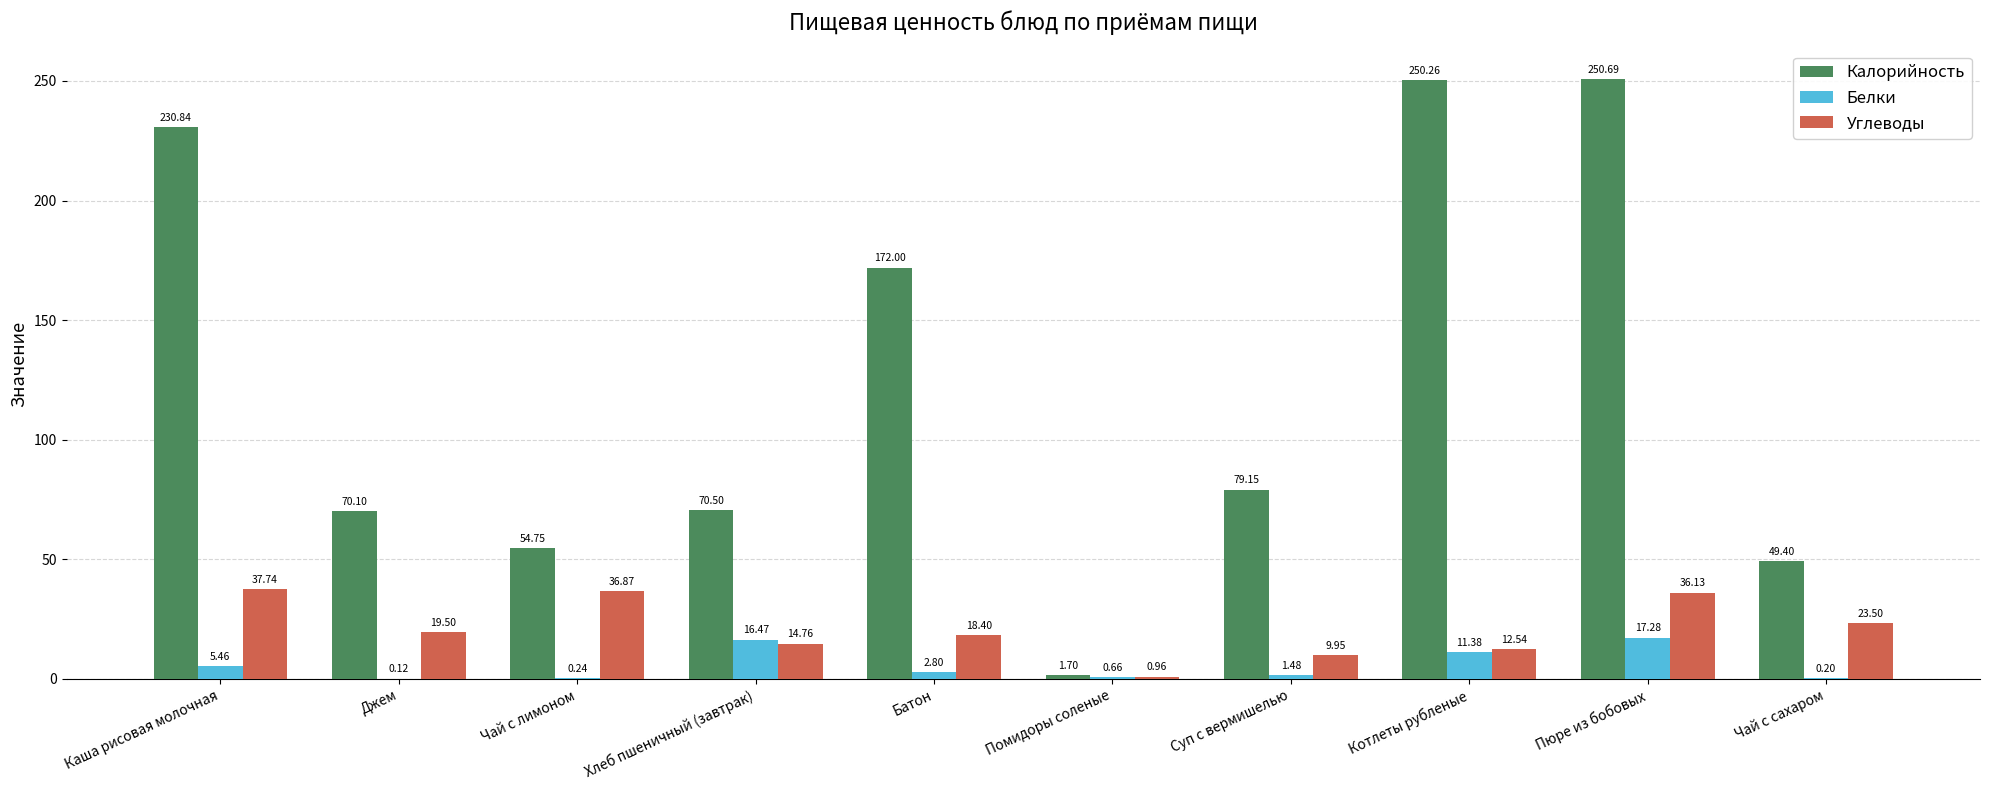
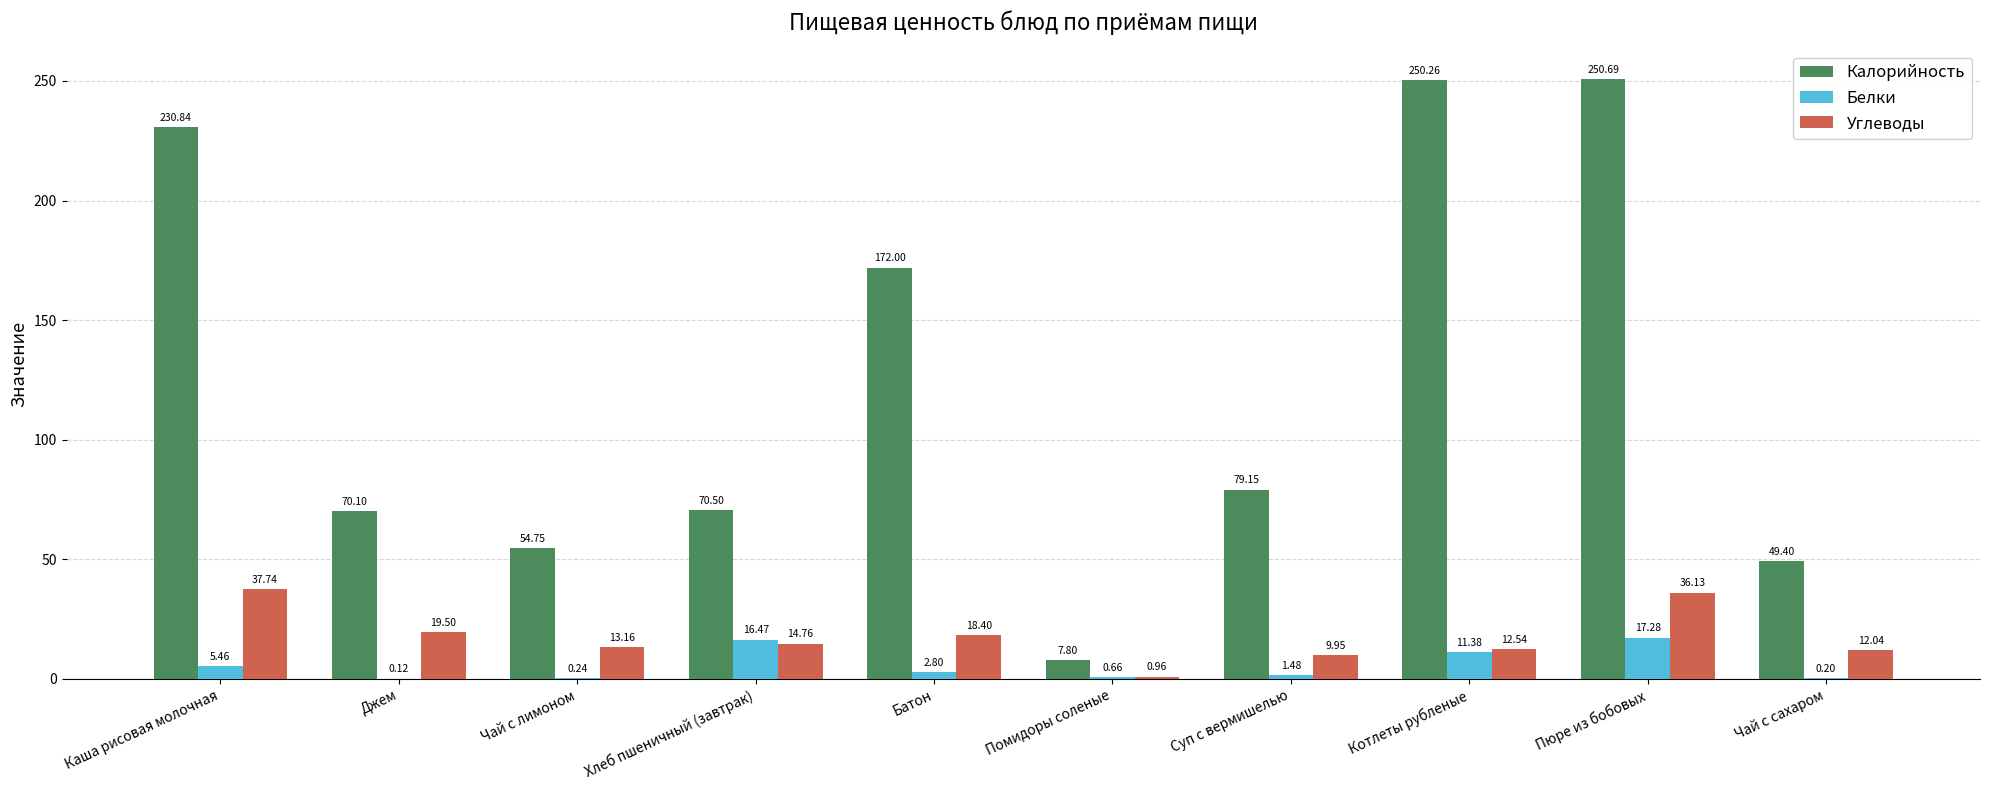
  {
    "Калорийность": {
      "Каша рисовая молочная": 230.84,
      "Джем": 70.10,
      "Чай с лимоном": 54.75,
      "Хлеб пшеничный (завтрак)": 70.50,
      "Батон": 172.00,
-     "Помидоры соленые": 1.70,
+     "Помидоры соленые": 7.80,
      "Суп с вермишелью": 79.15,
      "Котлеты рубленые": 250.26,
      "Пюре из бобовых": 250.69,
      "Чай с сахаром": 49.40
    },
    "Белки": {
      "Каша рисовая молочная": 5.46,
      "Джем": 0.12,
      "Чай с лимоном": 0.24,
      "Хлеб пшеничный (завтрак)": 16.47,
      "Батон": 2.80,
      "Помидоры соленые": 0.66,
      "Суп с вермишелью": 1.48,
      "Котлеты рубленые": 11.38,
      "Пюре из бобовых": 17.28,
      "Чай с сахаром": 0.20
    },
    "Углеводы": {
      "Каша рисовая молочная": 37.74,
      "Джем": 19.50,
-     "Чай с лимоном": 36.87,
+     "Чай с лимоном": 13.16,
      "Хлеб пшеничный (завтрак)": 14.76,
      "Батон": 18.40,
      "Помидоры соленые": 0.96,
      "Суп с вермишелью": 9.95,
      "Котлеты рубленые": 12.54,
      "Пюре из бобовых": 36.13,
-     "Чай с сахаром": 23.50
+     "Чай с сахаром": 12.04
    }
  }
